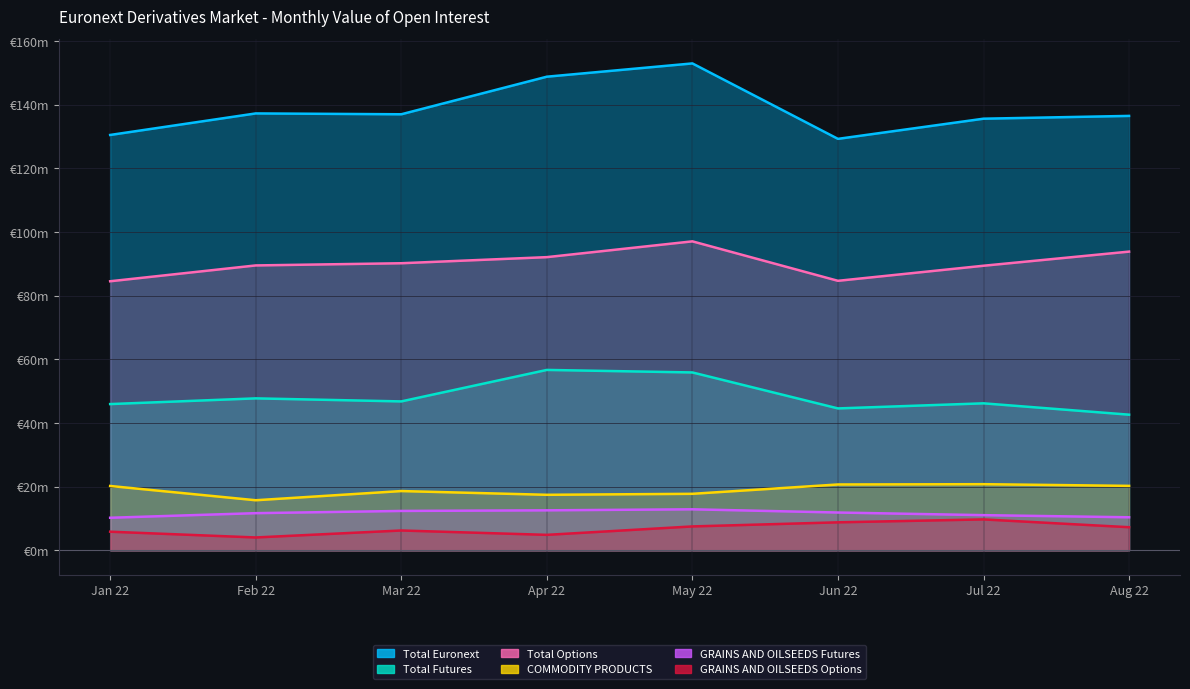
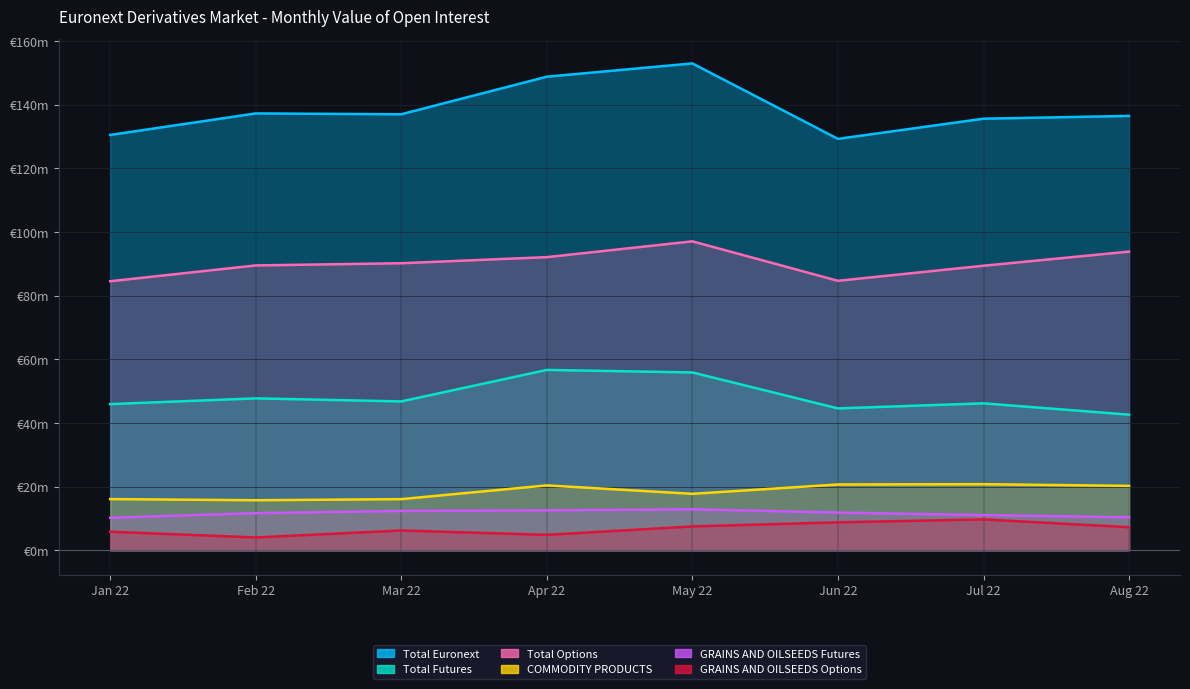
  {
    "COMMODITY PRODUCTS": {
-     "Jan 22": "€20m",
+     "Jan 22": "€16m",
      "Feb 22": "€16m",
-     "Mar 22": "€19m",
-     "Apr 22": "€17m",
+     "Mar 22": "€16m",
+     "Apr 22": "€20m",
      "May 22": "€18m",
      "Jun 22": "€21m",
      "Jul 22": "€21m",
      "Aug 22": "€20m"
    }
  }
